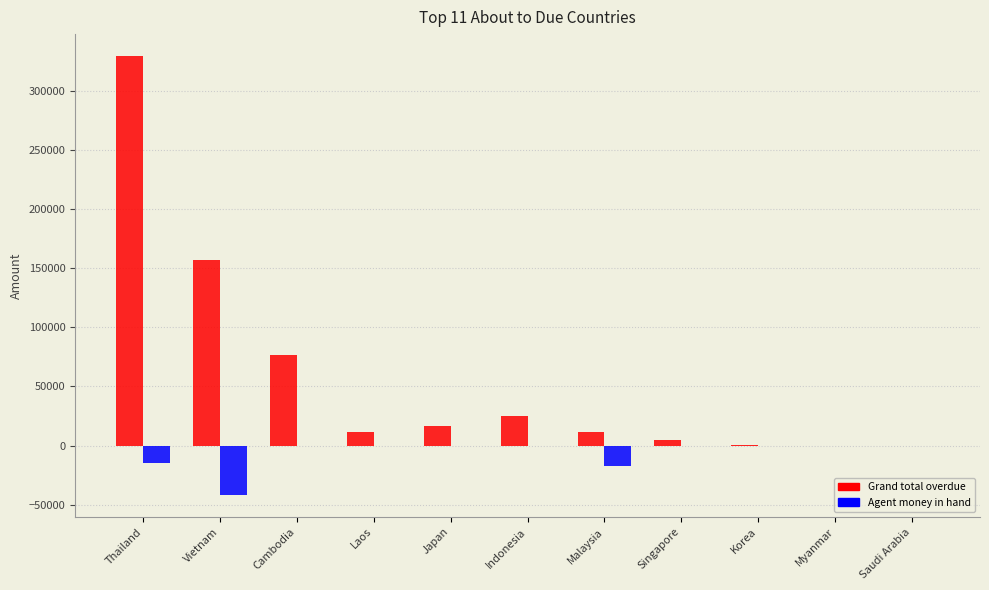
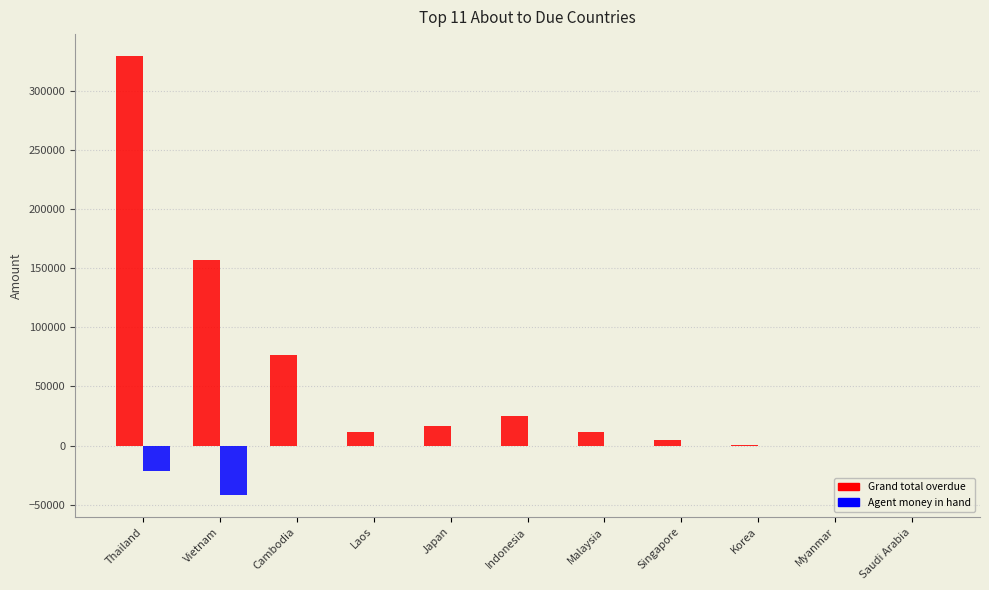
  {
    "Grand total overdue": {
      "Thailand": 329000,
      "Vietnam": 157000,
      "Cambodia": 77000,
      "Laos": 12000,
      "Japan": 17000,
      "Indonesia": 25000,
      "Malaysia": 11000,
      "Singapore": 5000,
      "Myanmar": 0,
      "Saudi Arabia": 0
    },
    "Agent money in hand": {
-     "Thailand": -14000,
+     "Thailand": -22000,
      "Vietnam": -42000,
      "Cambodia": 0,
      "Laos": 0,
      "Japan": 0,
-     "Malaysia": -18000,
+     "Malaysia": -1000,
      "Singapore": 0,
      "Korea": 0,
      "Myanmar": 0,
      "Saudi Arabia": 0
    }
  }
